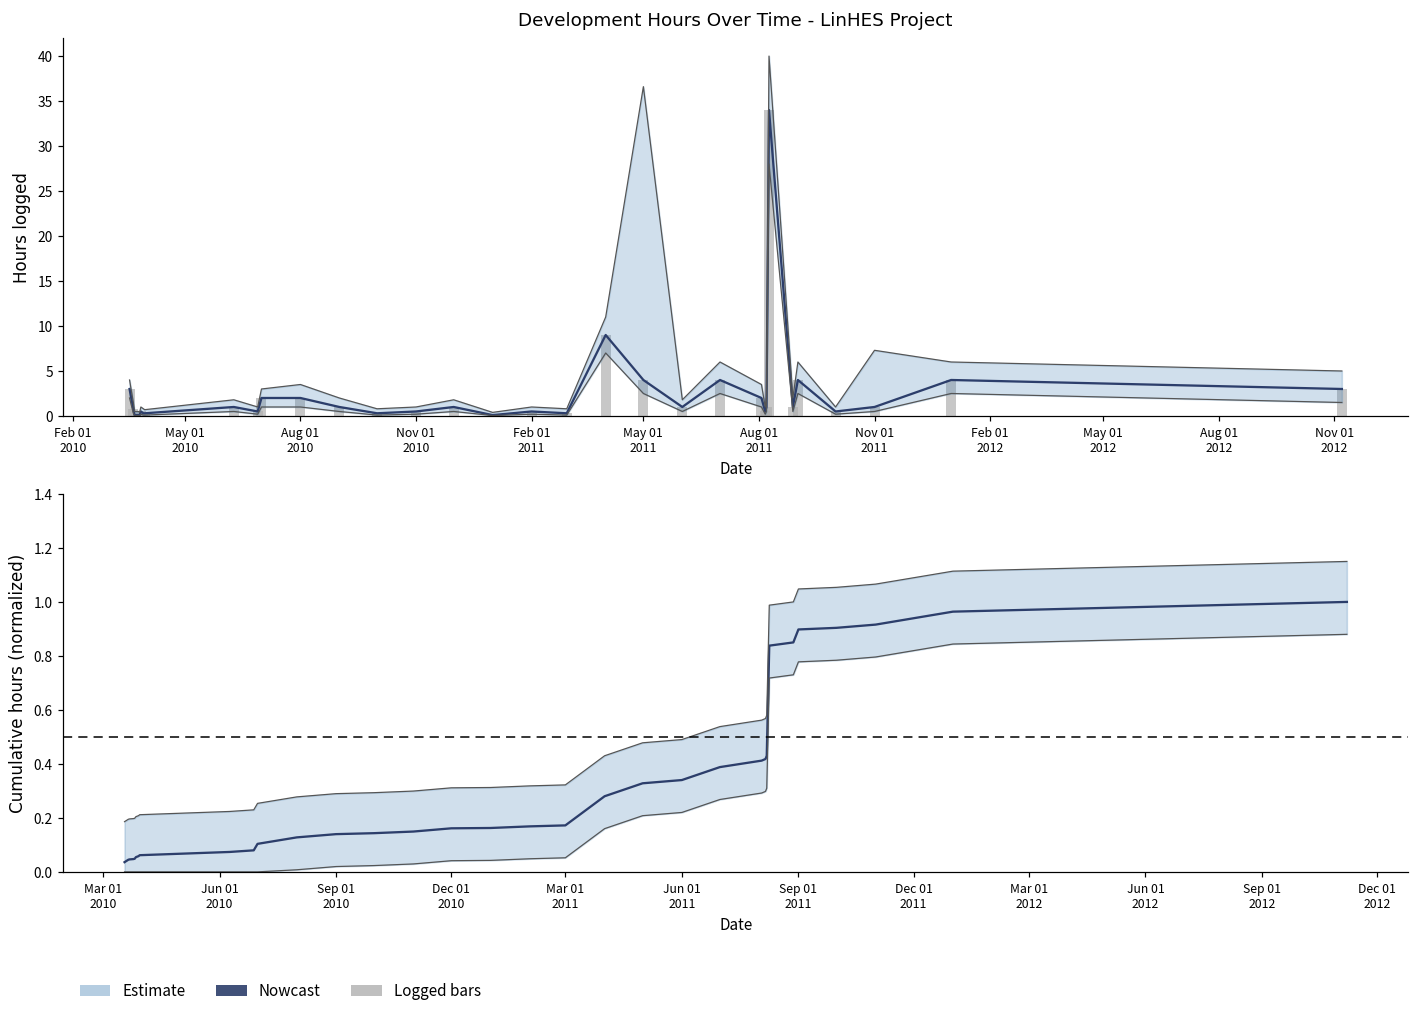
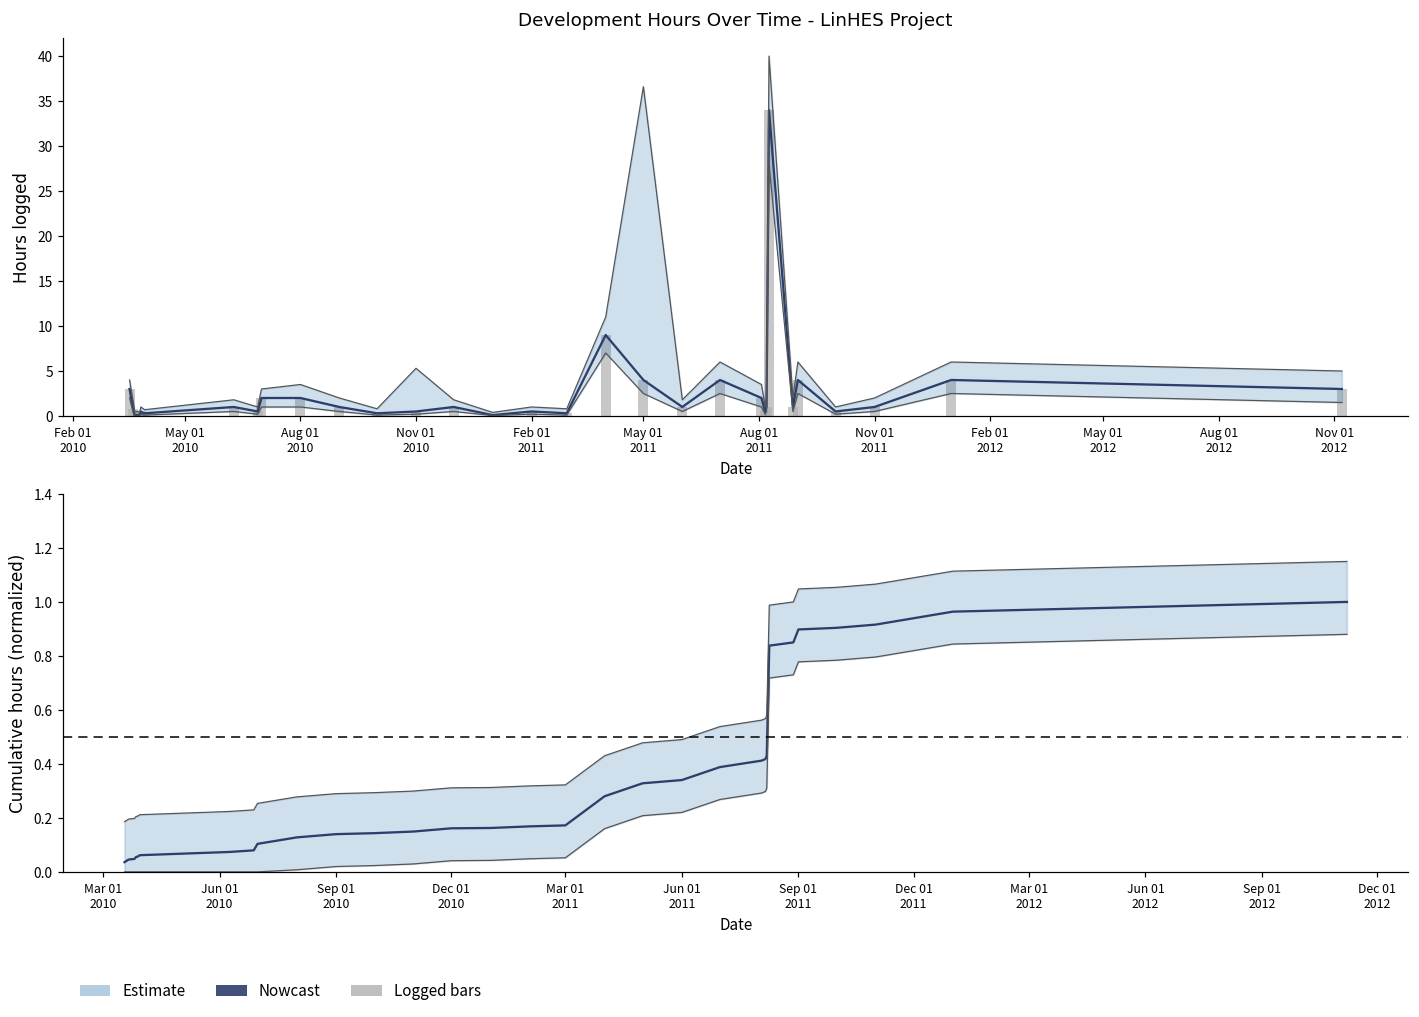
  {
    "Development Hours Over Time - LinHES Project": {
      "Estimate": {
        "Aug 01 2010": 4,
-       "Nov 01 2010": 1,
+       "Nov 01 2010": 5,
        "Feb 01 2011": 1,
        "May 01 2011": 37,
-       "Nov 01 2011": 7
+       "Nov 01 2011": 2
      }
    }
  }
